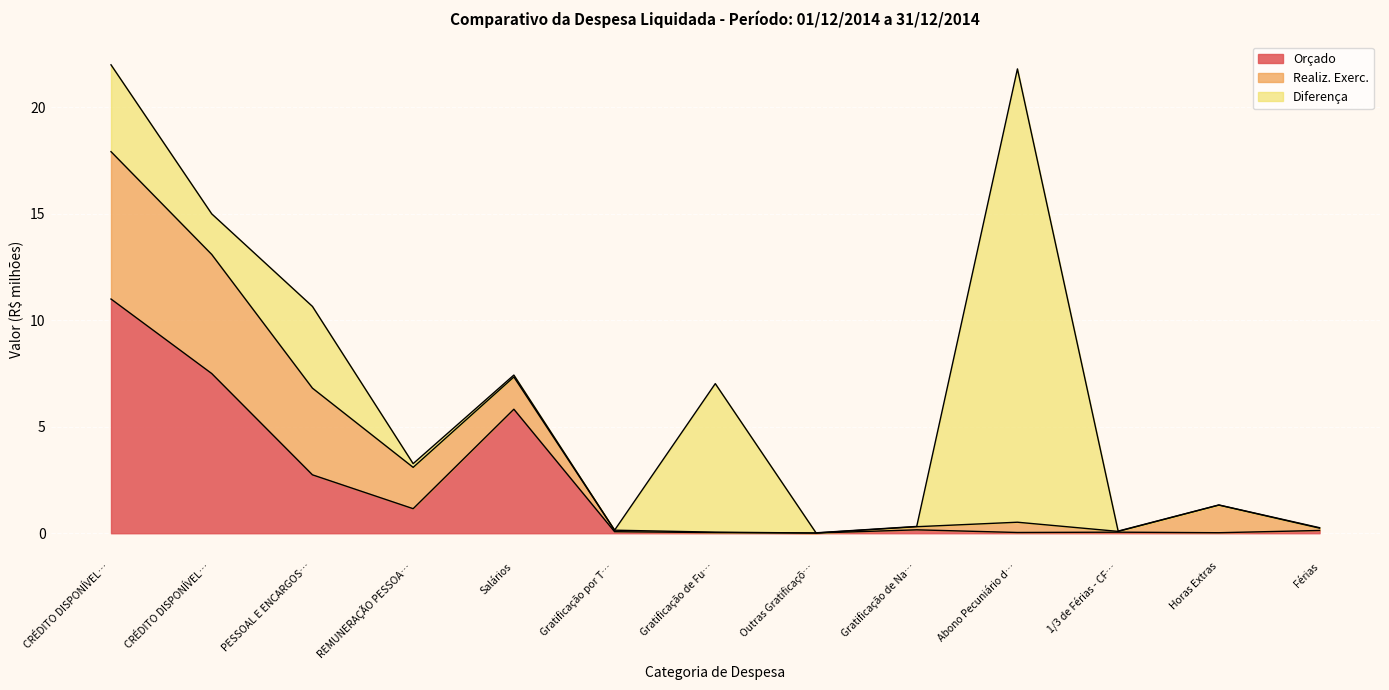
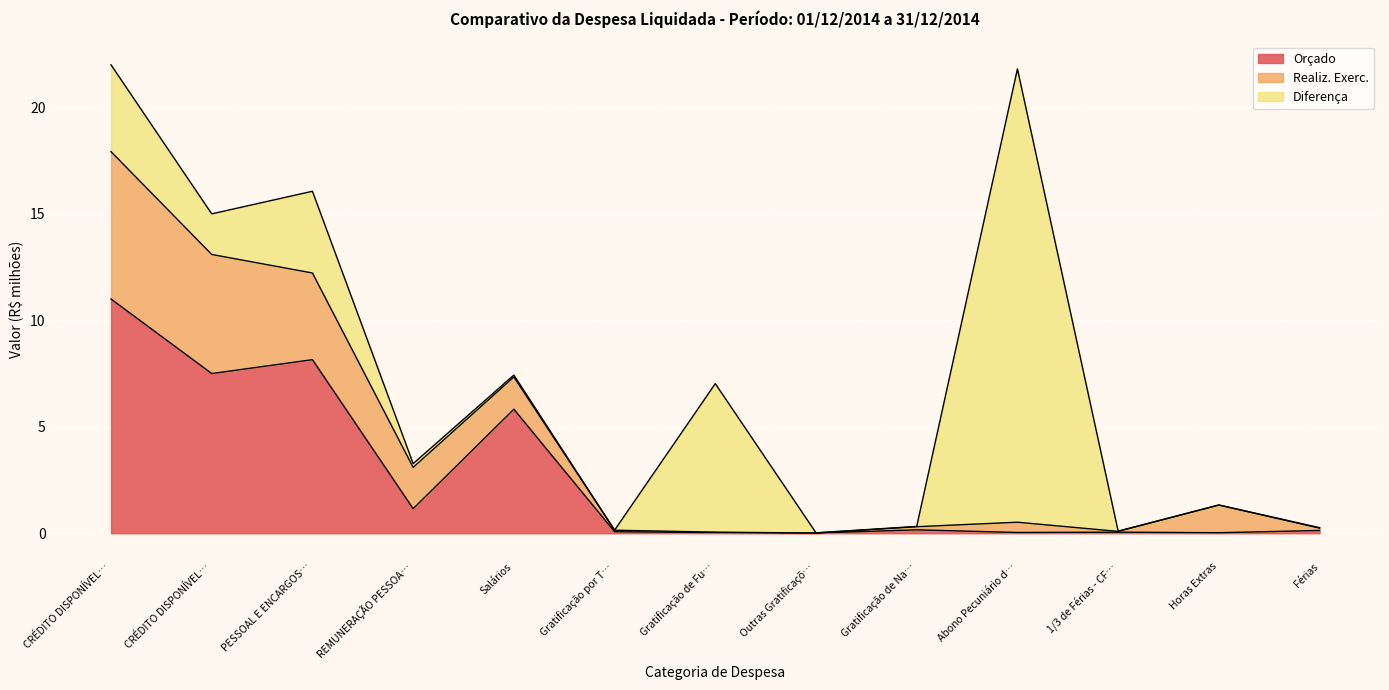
  {
    "Orçado": {
-     "PESSOAL E ENCARGOS…": 2.7,
+     "PESSOAL E ENCARGOS…": 8.2,
      "REMUNERAÇÃO PESSOA…": 1.2,
      "Salários": 5.8,
      "Gratificação de Na…": 0.2,
      "Abono Pecuniário d…": 0.0,
      "Horas Extras": 0.0
    },
    "Realiz. Exerc.": {
      "PESSOAL E ENCARGOS…": 4.1,
      "REMUNERAÇÃO PESSOA…": 1.9,
      "Abono Pecuniário d…": 0.5
    },
    "Diferença": {
      "PESSOAL E ENCARGOS…": 3.8,
      "REMUNERAÇÃO PESSOA…": 0.2,
      "Gratificação de Fu…": 7.0,
      "Abono Pecuniário d…": 21.3
    }
  }
